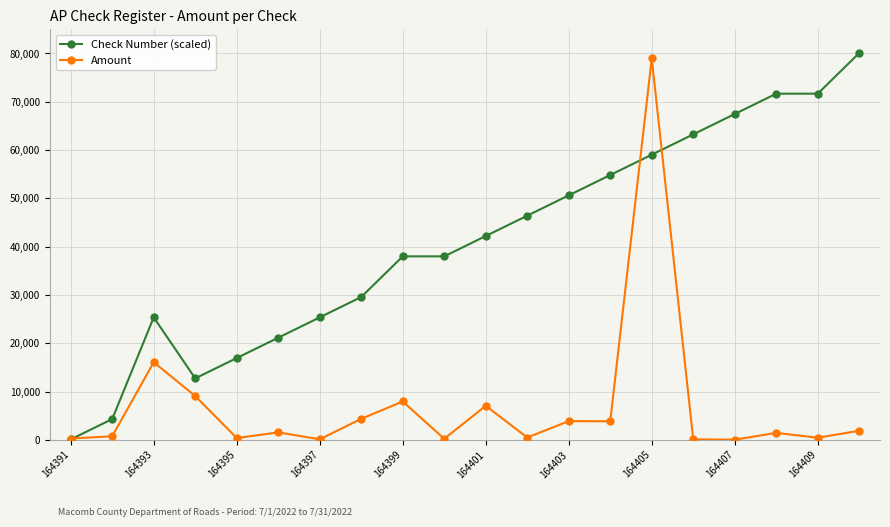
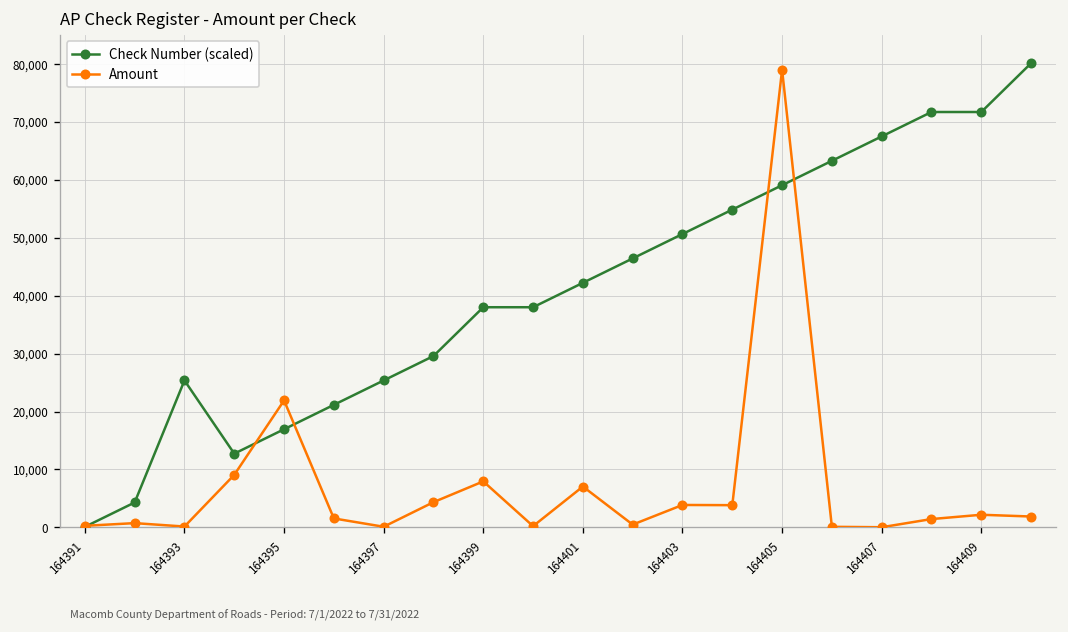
  {
    "Check Number (scaled)": {
      "164393": "25,000",
      "164395": "17,000",
      "164397": "25,000",
      "164399": "38,000",
      "164401": "42,000",
      "164403": "51,000",
      "164405": "59,000",
      "164407": "67,000",
      "164409": "72,000"
    },
    "Amount": {
-     "164393": "16,000",
-     "164395": "0",
+     "164393": "0",
+     "164395": "22,000",
      "164397": "0",
      "164399": "8,000",
      "164401": "7,000",
      "164403": "4,000",
      "164405": "79,000",
      "164407": "0",
-     "164409": "0"
+     "164409": "2,000"
    }
  }
